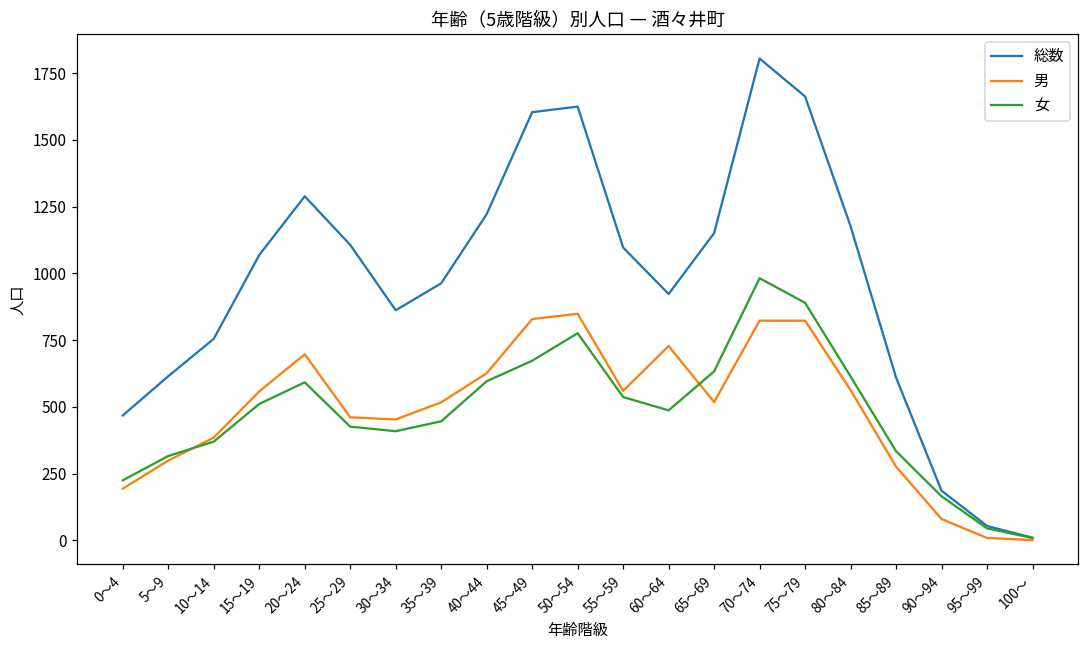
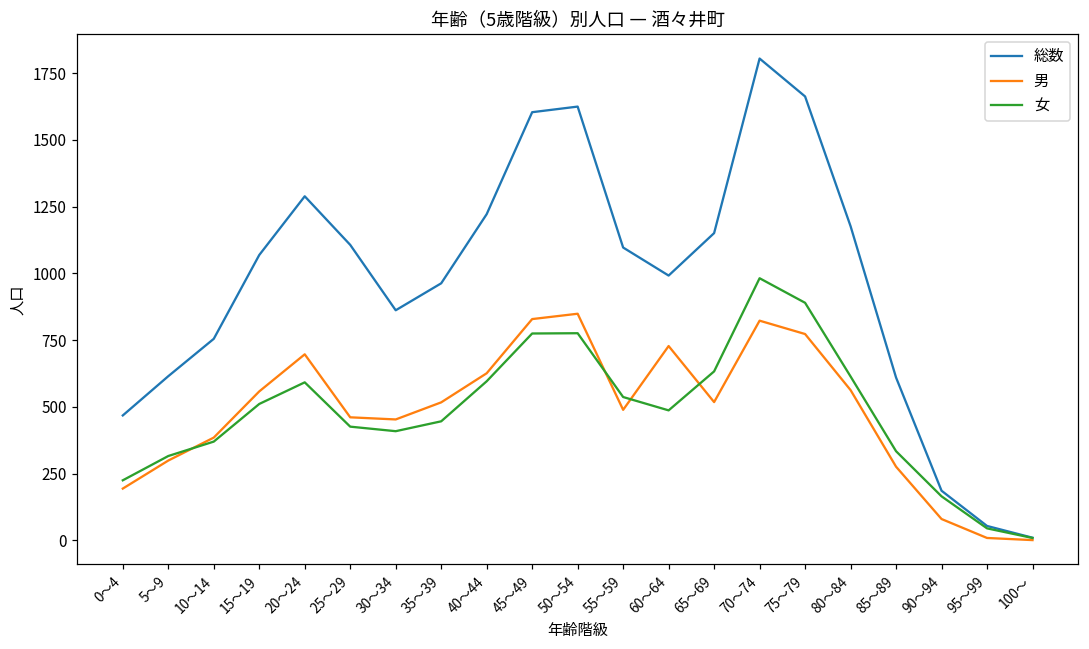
  {
    "総数": {
      "0～4": 470,
      "5～9": 620,
      "10～14": 760,
      "15～19": 1070,
      "20～24": 1290,
      "25～29": 1110,
      "30～34": 860,
      "35～39": 960,
      "40～44": 1220,
      "45～49": 1600,
      "50～54": 1630,
      "55～59": 1100,
-     "60～64": 920,
+     "60～64": 990,
      "65～69": 1150,
      "70～74": 1810,
      "75～79": 1660,
      "80～84": 1180,
      "85～89": 610,
      "90～94": 190
    },
    "男": {
      "0～4": 190,
      "5～9": 300,
      "10～14": 390,
      "15～19": 560,
      "20～24": 700,
      "25～29": 460,
      "30～34": 450,
      "35～39": 520,
      "40～44": 630,
      "45～49": 830,
      "50～54": 850,
-     "55～59": 560,
+     "55～59": 490,
      "60～64": 730,
      "65～69": 520,
      "70～74": 820,
-     "75～79": 820,
+     "75～79": 770,
      "80～84": 560,
      "85～89": 280,
      "90～94": 80,
      "95～99": 10
    },
    "女": {
      "0～4": 230,
      "5～9": 320,
      "10～14": 370,
      "15～19": 510,
      "20～24": 590,
      "25～29": 430,
      "30～34": 410,
      "35～39": 450,
      "40～44": 600,
-     "45～49": 670,
+     "45～49": 780,
      "50～54": 780,
      "55～59": 540,
      "60～64": 490,
      "65～69": 630,
      "70～74": 980,
      "75～79": 890,
      "80～84": 610,
      "85～89": 330,
      "90～94": 170
    }
  }
